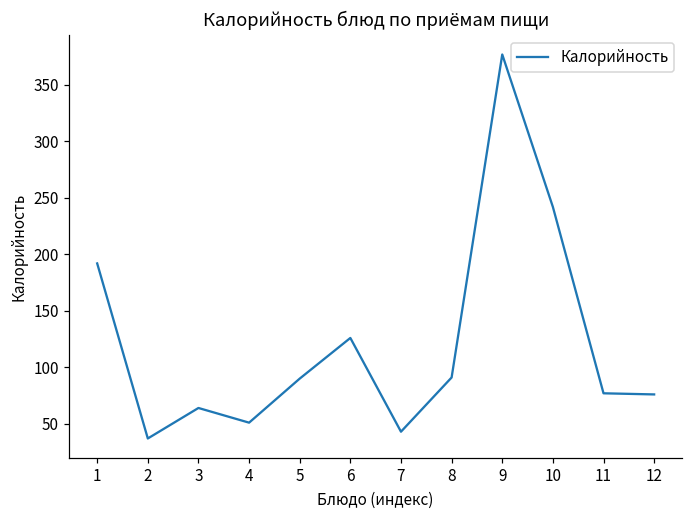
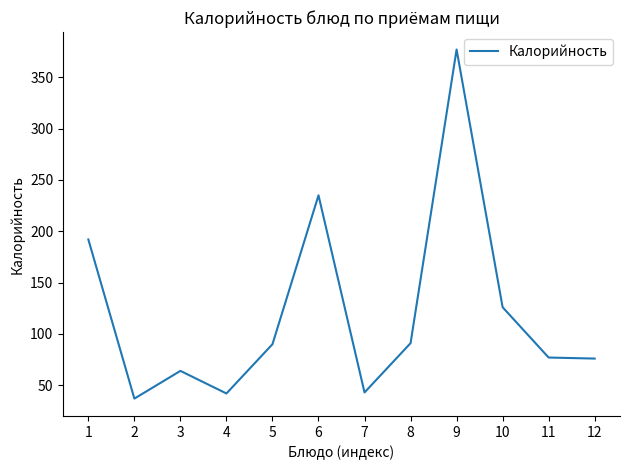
  {
    "1": 192,
    "2": 37,
    "3": 64,
-   "4": 51,
+   "4": 42,
    "5": 90,
-   "6": 126,
+   "6": 235,
    "7": 43,
    "8": 91,
    "9": 377,
-   "10": 242,
+   "10": 126,
    "11": 77,
    "12": 76
  }
